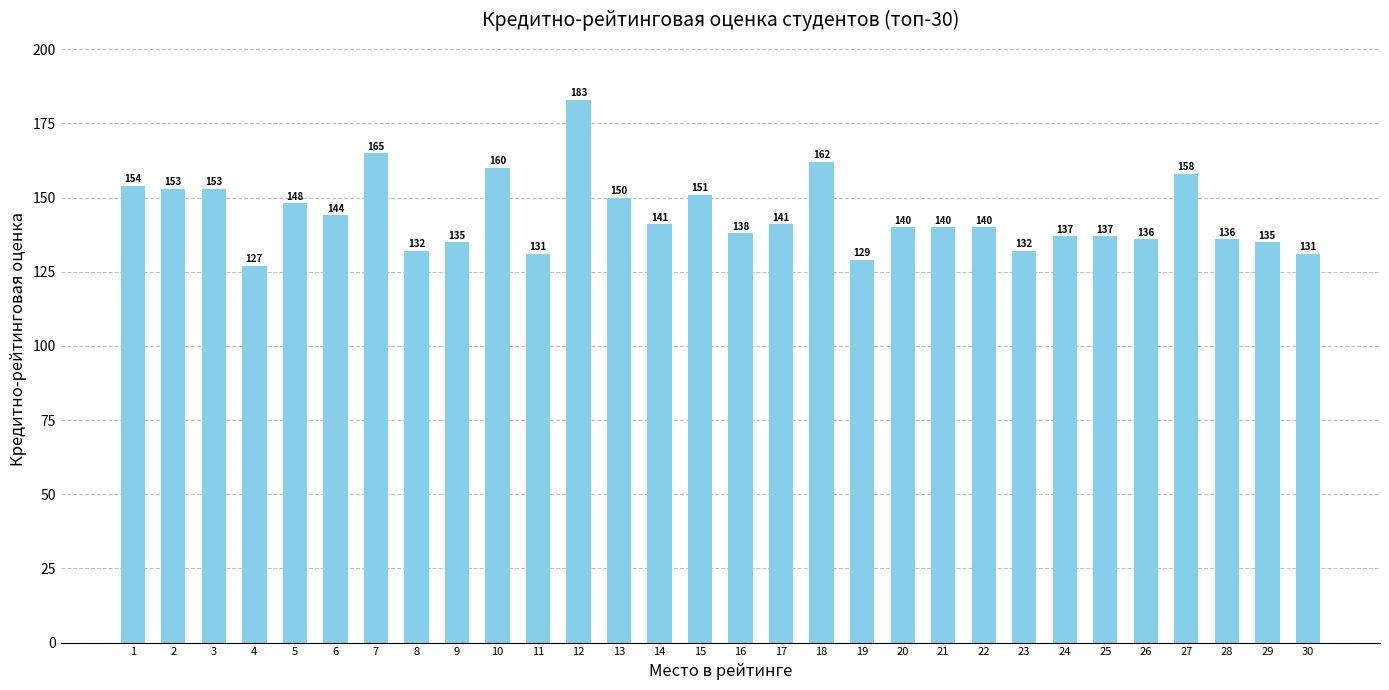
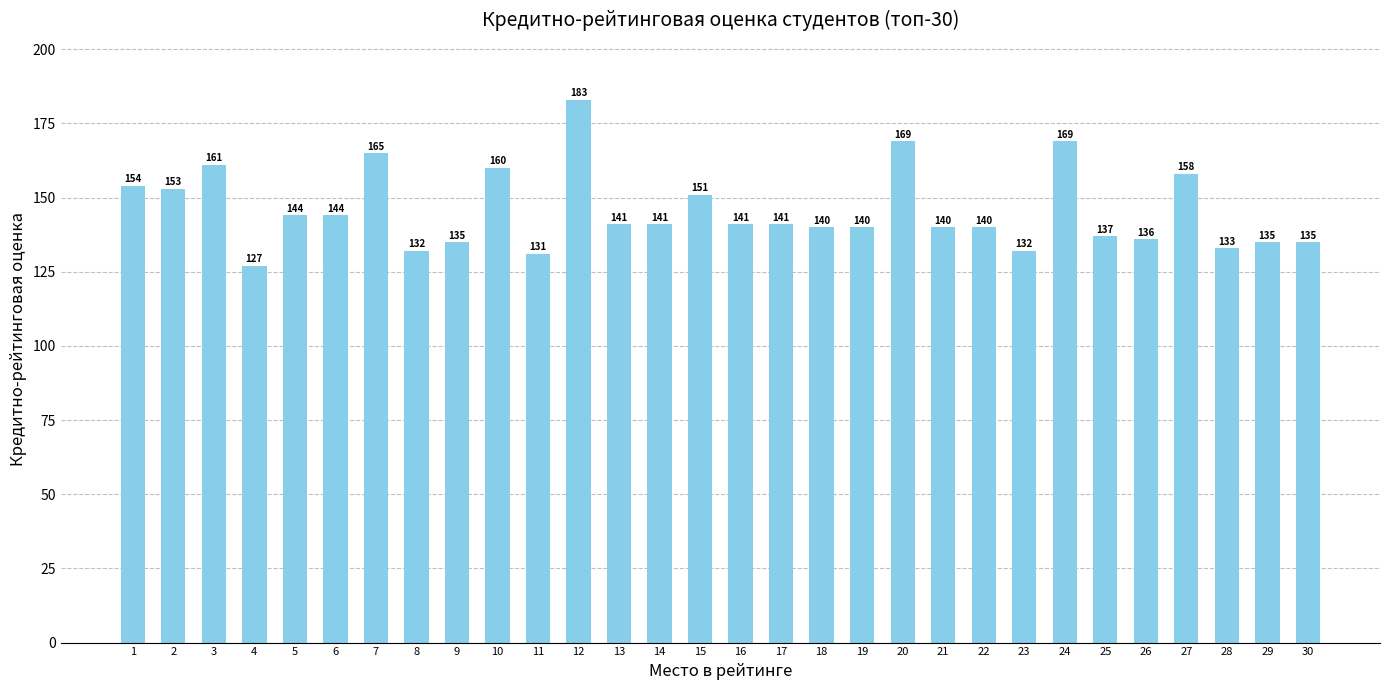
  {
    "1": 154,
    "2": 153,
-   "3": 153,
+   "3": 161,
    "4": 127,
-   "5": 148,
+   "5": 144,
    "6": 144,
    "7": 165,
    "8": 132,
    "9": 135,
    "10": 160,
    "11": 131,
    "12": 183,
-   "13": 150,
+   "13": 141,
    "14": 141,
    "15": 151,
-   "16": 138,
+   "16": 141,
    "17": 141,
-   "18": 162,
-   "19": 129,
-   "20": 140,
+   "18": 140,
+   "19": 140,
+   "20": 169,
    "21": 140,
    "22": 140,
    "23": 132,
-   "24": 137,
+   "24": 169,
    "25": 137,
    "26": 136,
    "27": 158,
-   "28": 136,
+   "28": 133,
    "29": 135,
-   "30": 131
+   "30": 135
  }
